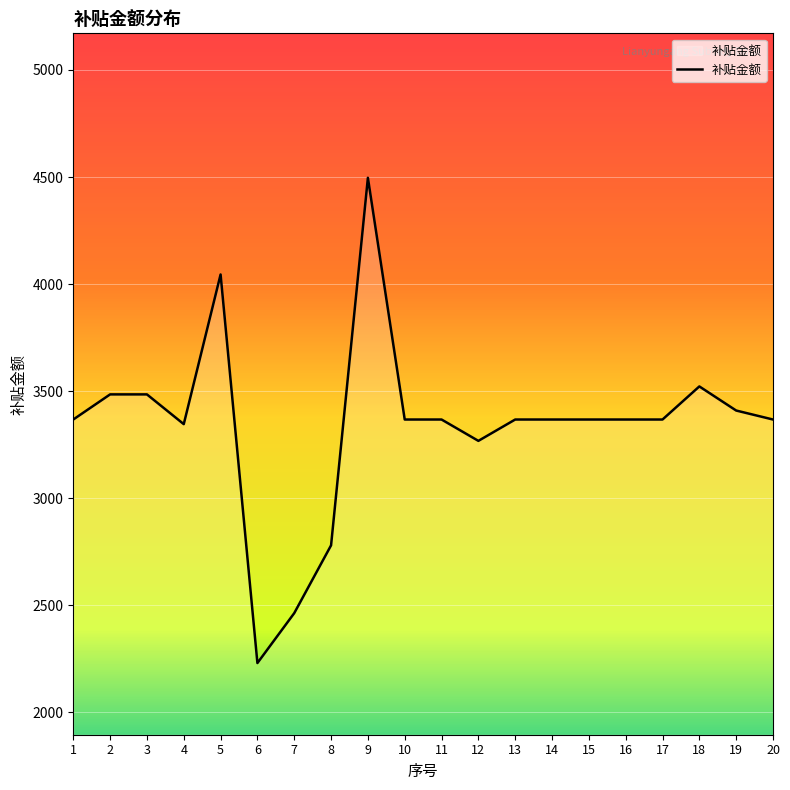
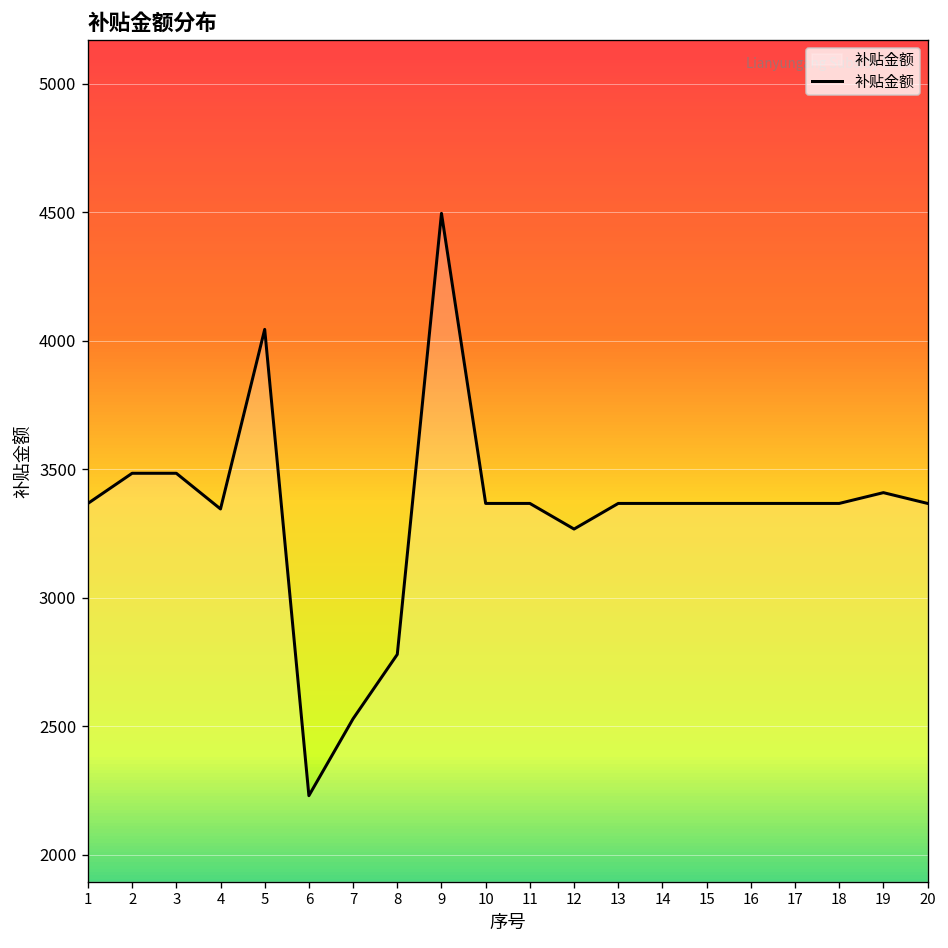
  {
    "1": 3370,
    "2": 3490,
    "3": 3490,
    "4": 3350,
    "5": 4040,
    "6": 2230,
-   "7": 2460,
+   "7": 2530,
    "8": 2780,
    "9": 4500,
    "10": 3370,
    "11": 3370,
    "12": 3270,
    "13": 3370,
    "14": 3370,
    "15": 3370,
    "16": 3370,
    "17": 3370,
-   "18": 3520,
+   "18": 3370,
    "19": 3410,
    "20": 3370
  }
